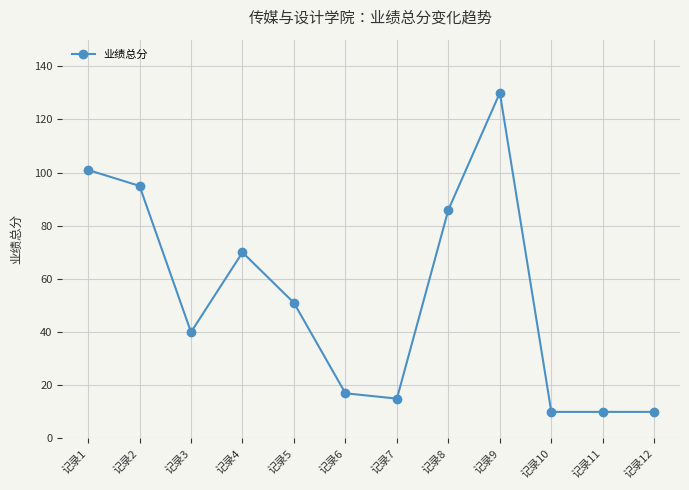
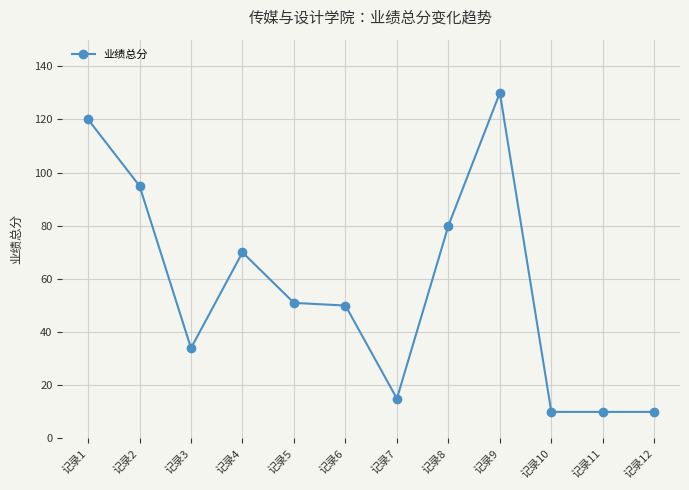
  {
-   "记录1": 101,
+   "记录1": 120,
    "记录2": 95,
-   "记录3": 40,
+   "记录3": 34,
    "记录4": 70,
    "记录5": 51,
-   "记录6": 17,
+   "记录6": 50,
    "记录7": 15,
-   "记录8": 86,
+   "记录8": 80,
    "记录9": 130,
    "记录10": 10,
    "记录11": 10,
    "记录12": 10
  }
